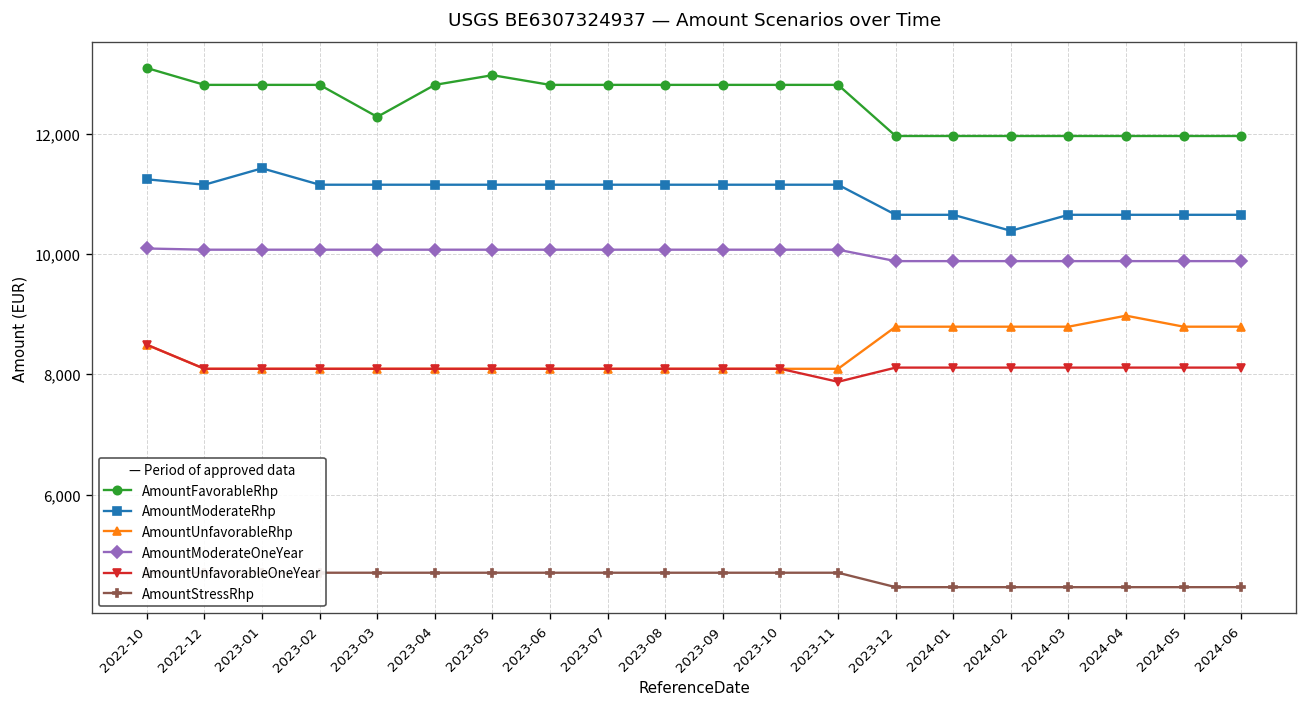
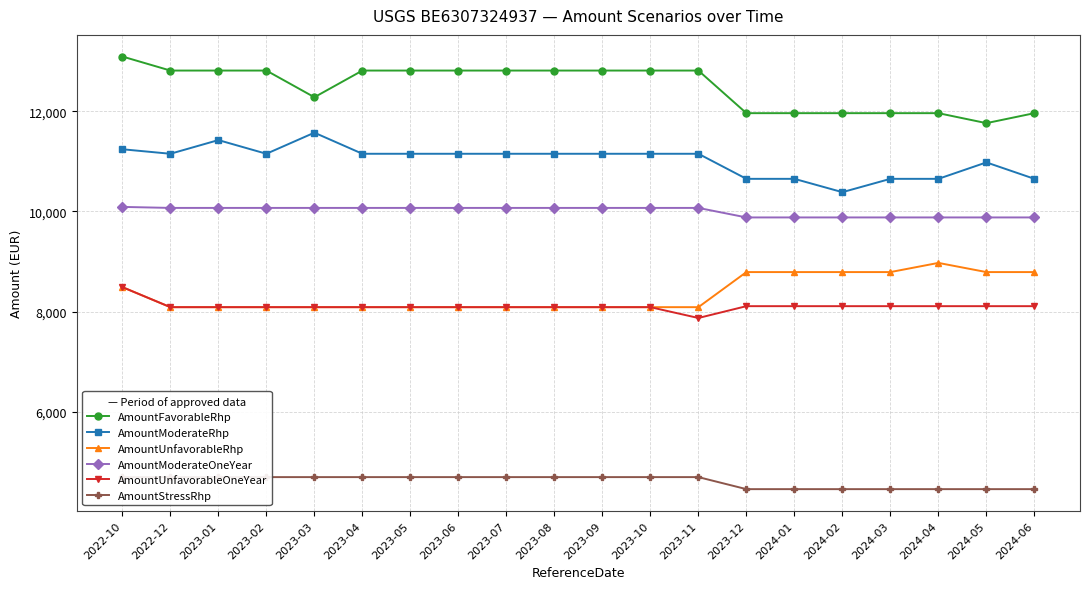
  {
    "AmountFavorableRhp": {
      "2022-10": "13,100",
      "2022-12": "12,800",
      "2023-01": "12,800",
      "2023-02": "12,800",
      "2023-03": "12,300",
      "2023-04": "12,800",
-     "2023-05": "13,000",
+     "2023-05": "12,800",
      "2023-06": "12,800",
      "2023-07": "12,800",
      "2023-08": "12,800",
      "2023-09": "12,800",
      "2023-10": "12,800",
      "2023-11": "12,800",
      "2023-12": "12,000",
      "2024-01": "12,000",
      "2024-02": "12,000",
      "2024-03": "12,000",
      "2024-04": "12,000",
-     "2024-05": "12,000",
+     "2024-05": "11,800",
      "2024-06": "12,000"
    },
    "AmountModerateRhp": {
      "2022-10": "11,200",
      "2022-12": "11,200",
      "2023-01": "11,400",
      "2023-02": "11,200",
-     "2023-03": "11,200",
+     "2023-03": "11,600",
      "2023-04": "11,200",
      "2023-05": "11,200",
      "2023-06": "11,200",
      "2023-07": "11,200",
      "2023-08": "11,200",
      "2023-09": "11,200",
      "2023-10": "11,200",
      "2023-11": "11,200",
      "2023-12": "10,700",
      "2024-01": "10,700",
      "2024-02": "10,400",
      "2024-03": "10,700",
      "2024-04": "10,700",
-     "2024-05": "10,700",
+     "2024-05": "11,000",
      "2024-06": "10,700"
    },
    "AmountUnfavorableRhp": {
      "2023-11": "8,100",
      "2023-12": "8,800",
      "2024-01": "8,800",
      "2024-02": "8,800",
      "2024-03": "8,800",
      "2024-04": "9,000",
      "2024-05": "8,800",
      "2024-06": "8,800"
    },
    "AmountModerateOneYear": {
      "2022-10": "10,100",
      "2022-12": "10,100",
      "2023-01": "10,100",
      "2023-02": "10,100",
      "2023-03": "10,100",
      "2023-04": "10,100",
      "2023-05": "10,100",
      "2023-06": "10,100",
      "2023-07": "10,100",
      "2023-08": "10,100",
      "2023-09": "10,100",
      "2023-10": "10,100",
      "2023-11": "10,100",
      "2023-12": "9,900",
      "2024-01": "9,900",
      "2024-02": "9,900",
      "2024-03": "9,900",
      "2024-04": "9,900",
      "2024-05": "9,900",
      "2024-06": "9,900"
    },
    "AmountUnfavorableOneYear": {
      "2023-11": "7,900",
      "2023-12": "8,100",
      "2024-01": "8,100",
      "2024-02": "8,100",
      "2024-03": "8,100",
      "2024-04": "8,100",
      "2024-05": "8,100",
      "2024-06": "8,100"
    },
    "AmountStressRhp": {
      "2023-03": "4,700",
      "2023-04": "4,700",
      "2023-05": "4,700",
      "2023-06": "4,700",
      "2023-07": "4,700",
      "2023-08": "4,700",
      "2023-09": "4,700",
      "2023-10": "4,700",
      "2023-11": "4,700",
      "2023-12": "4,500",
      "2024-01": "4,500",
      "2024-02": "4,500",
      "2024-03": "4,500",
      "2024-04": "4,500",
      "2024-05": "4,500",
      "2024-06": "4,500"
    }
  }
